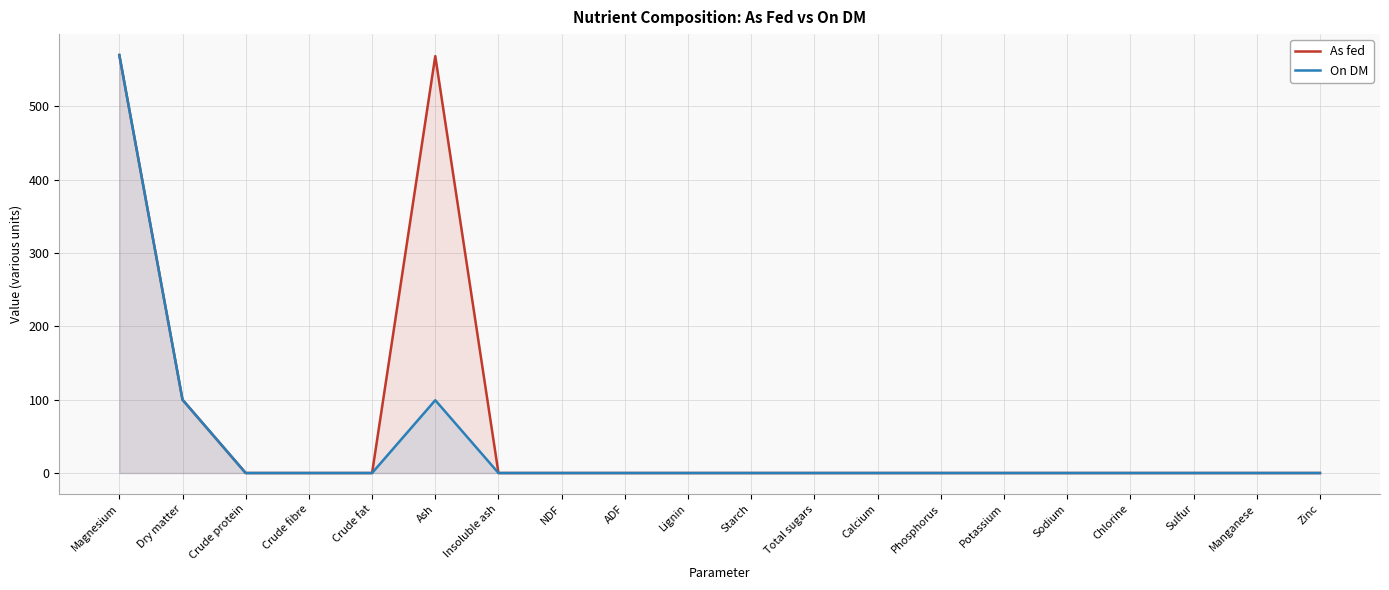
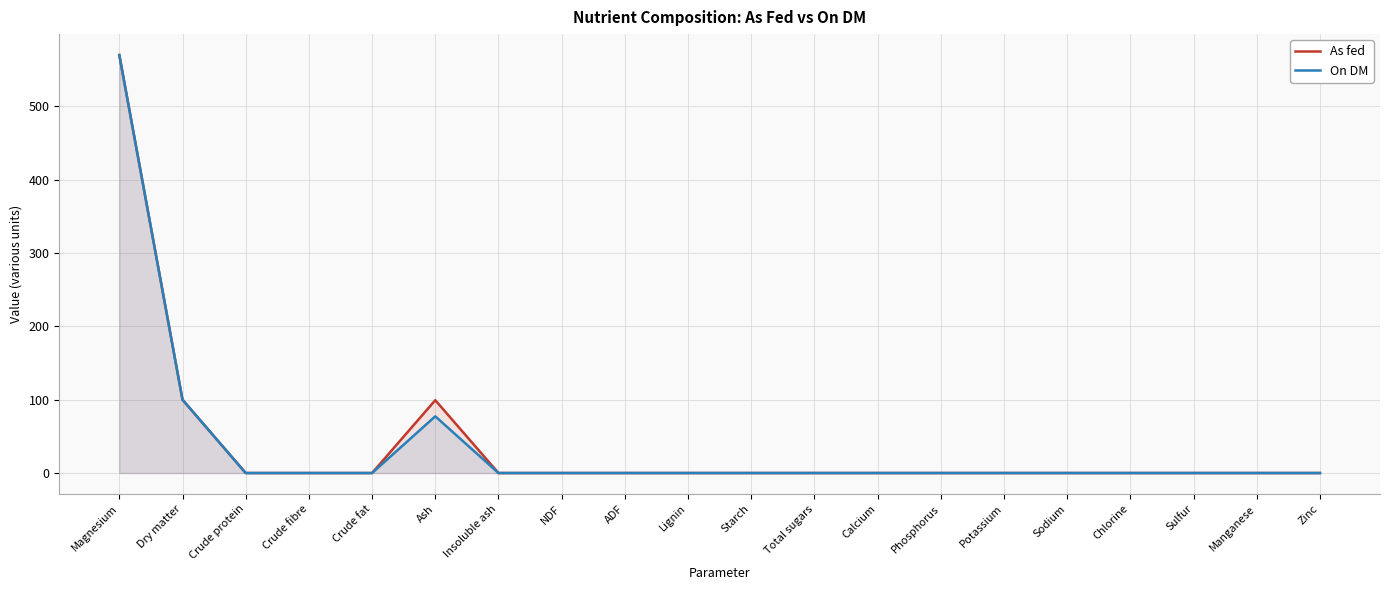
  {
    "As fed": {
-     "Ash": 570
+     "Ash": 100
    },
    "On DM": {
-     "Ash": 100
+     "Ash": 80
    }
  }
